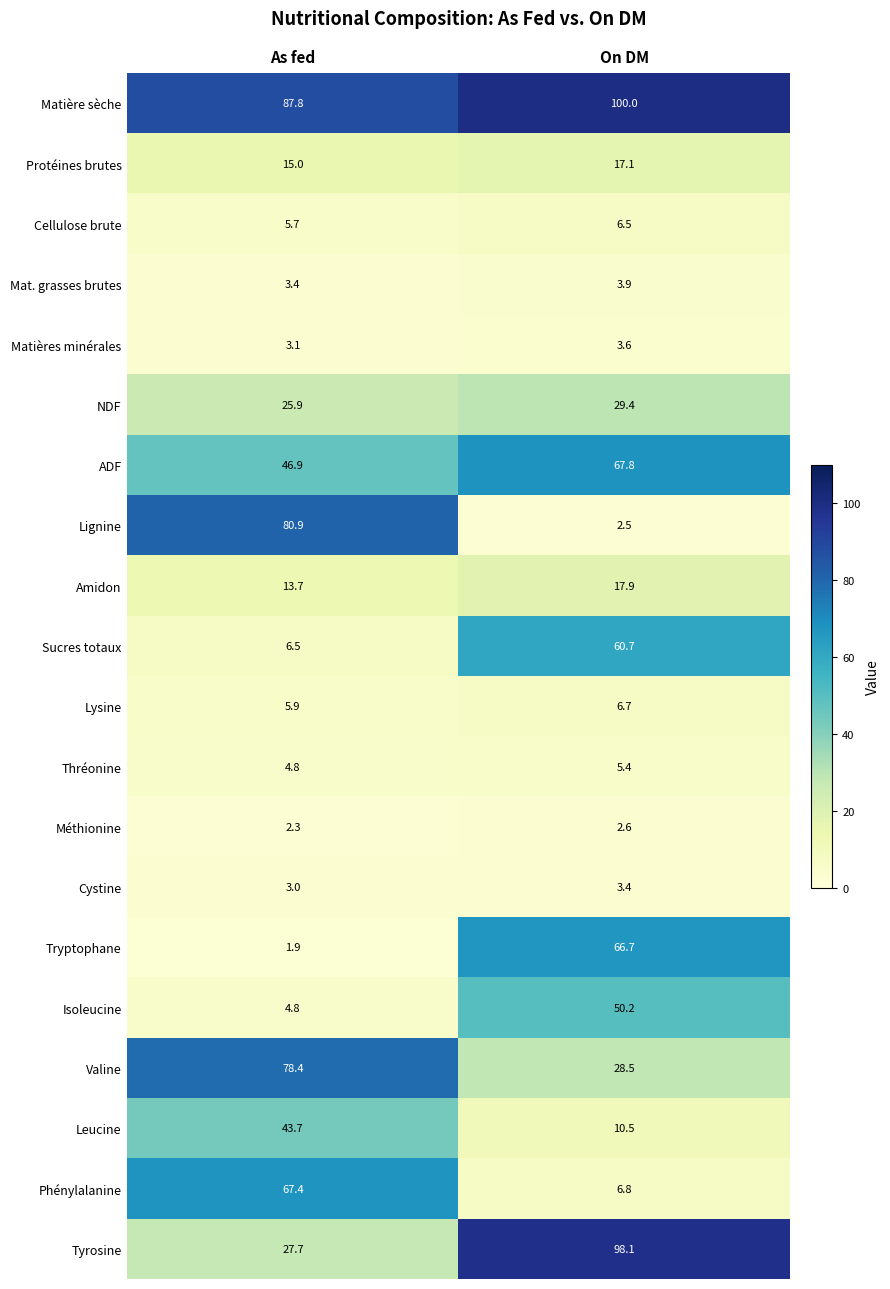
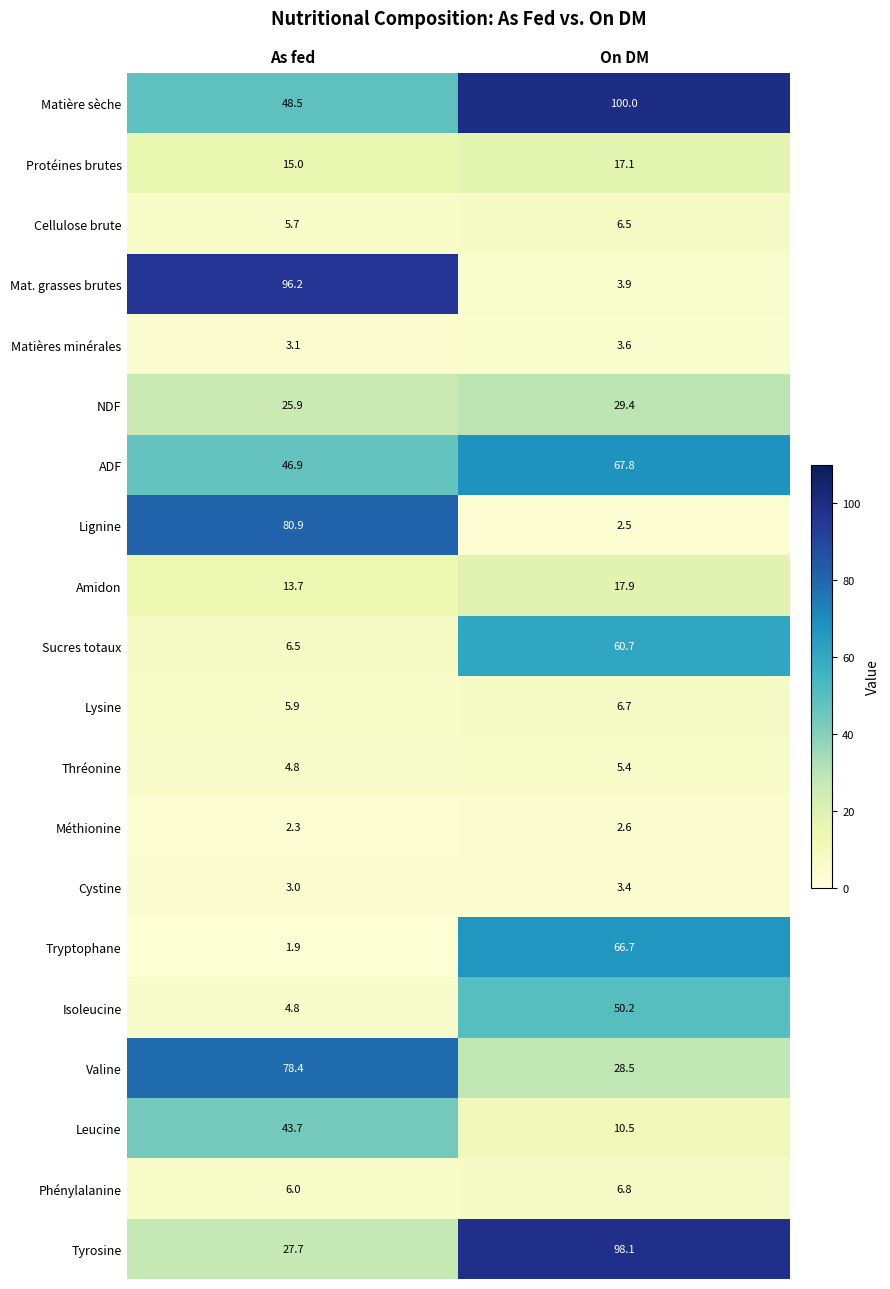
  {
    "Matière sèche": {
-     "As fed": 87.8,
+     "As fed": 48.5,
      "On DM": 100.0
    },
    "Protéines brutes": {
      "As fed": 15.0,
      "On DM": 17.1
    },
    "Cellulose brute": {
      "As fed": 5.7,
      "On DM": 6.5
    },
    "Mat. grasses brutes": {
-     "As fed": 3.4,
+     "As fed": 96.2,
      "On DM": 3.9
    },
    "Matières minérales": {
      "As fed": 3.1,
      "On DM": 3.6
    },
    "NDF": {
      "As fed": 25.9,
      "On DM": 29.4
    },
    "ADF": {
      "As fed": 46.9,
      "On DM": 67.8
    },
    "Lignine": {
      "As fed": 80.9,
      "On DM": 2.5
    },
    "Amidon": {
      "As fed": 13.7,
      "On DM": 17.9
    },
    "Sucres totaux": {
      "As fed": 6.5,
      "On DM": 60.7
    },
    "Lysine": {
      "As fed": 5.9,
      "On DM": 6.7
    },
    "Thréonine": {
      "As fed": 4.8,
      "On DM": 5.4
    },
    "Méthionine": {
      "As fed": 2.3,
      "On DM": 2.6
    },
    "Cystine": {
      "As fed": 3.0,
      "On DM": 3.4
    },
    "Tryptophane": {
      "As fed": 1.9,
      "On DM": 66.7
    },
    "Isoleucine": {
      "As fed": 4.8,
      "On DM": 50.2
    },
    "Valine": {
      "As fed": 78.4,
      "On DM": 28.5
    },
    "Leucine": {
      "As fed": 43.7,
      "On DM": 10.5
    },
    "Phénylalanine": {
-     "As fed": 67.4,
+     "As fed": 6.0,
      "On DM": 6.8
    },
    "Tyrosine": {
      "As fed": 27.7,
      "On DM": 98.1
    }
  }
